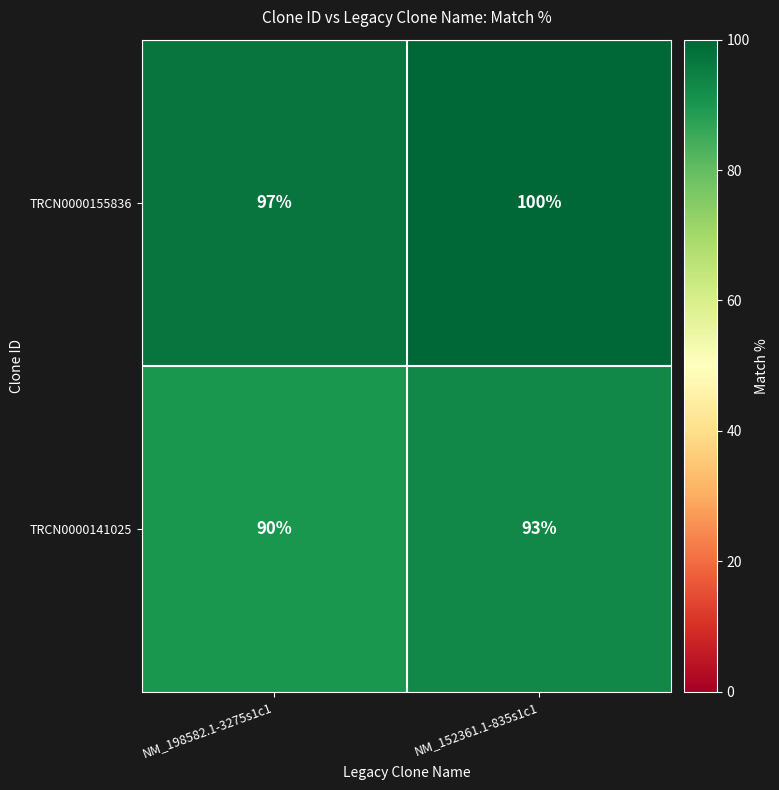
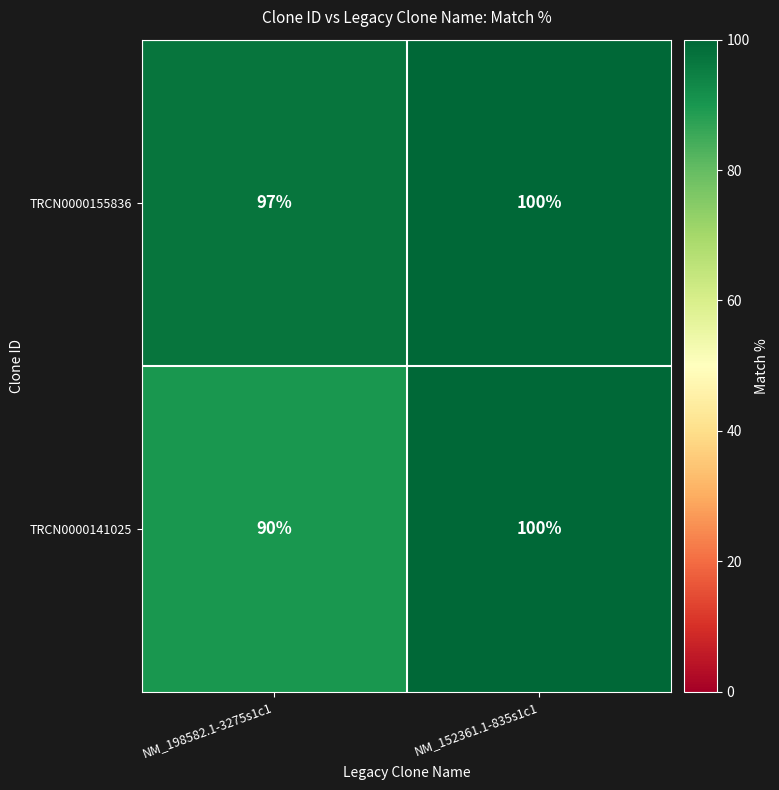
  {
    "TRCN0000155836": {
      "NM_198582.1-3275s1c1": "97%",
      "NM_152361.1-835s1c1": "100%"
    },
    "TRCN0000141025": {
      "NM_198582.1-3275s1c1": "90%",
-     "NM_152361.1-835s1c1": "93%"
+     "NM_152361.1-835s1c1": "100%"
    }
  }
